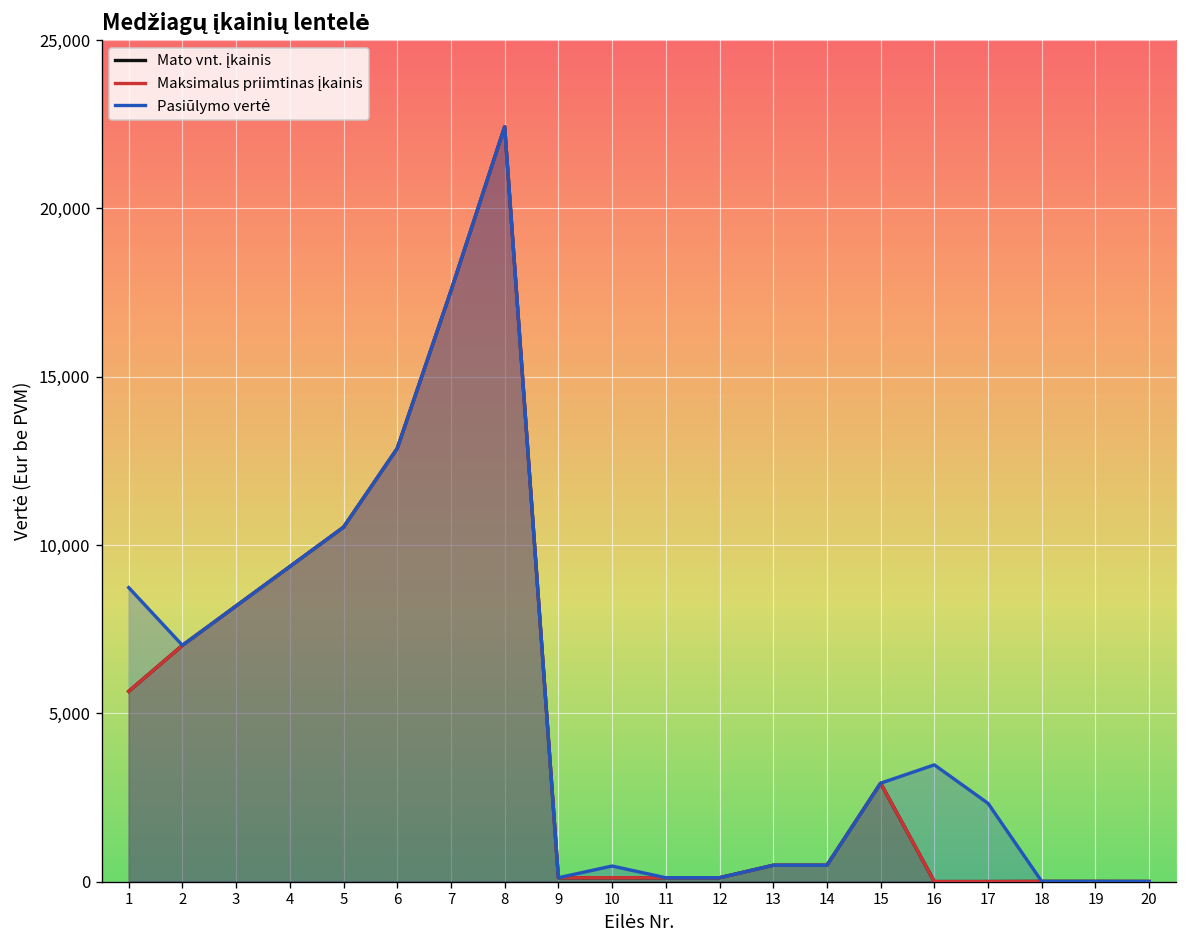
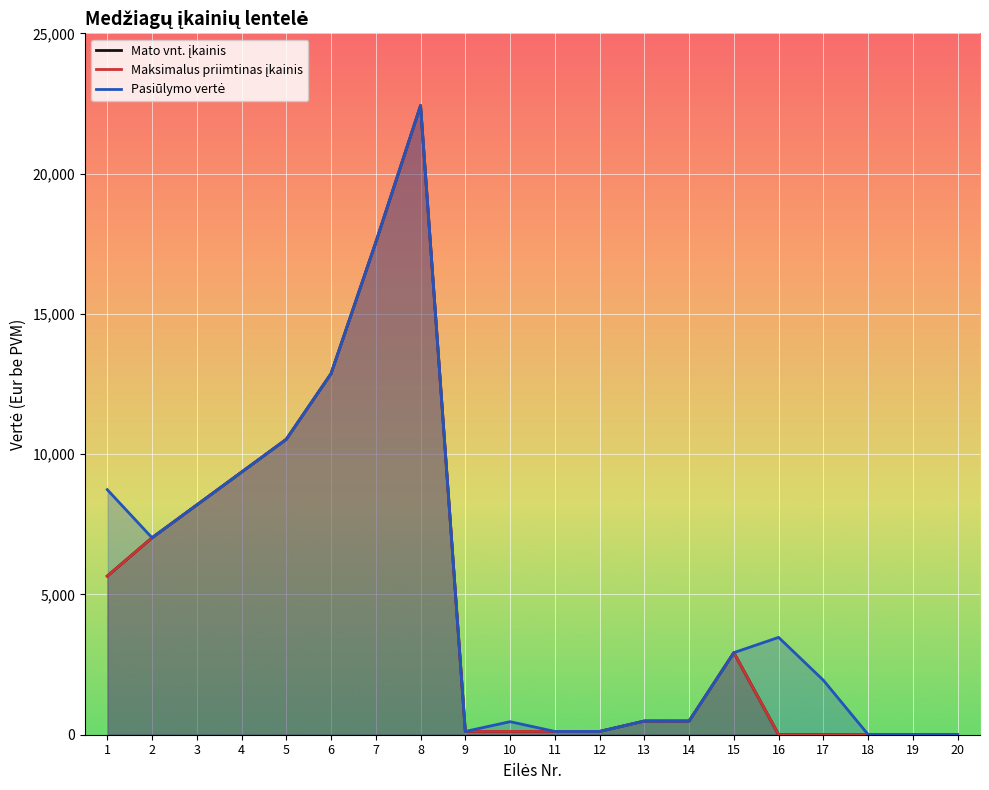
  {
    "Maksimalus priimtinas įkainis": {
      "1": "5,700",
      "10": "100",
      "16": "0",
      "17": "0"
    },
    "Pasiūlymo vertė": {
      "1": "8,700",
      "10": "500",
      "16": "3,500",
-     "17": "2,300"
+     "17": "1,900"
    }
  }
